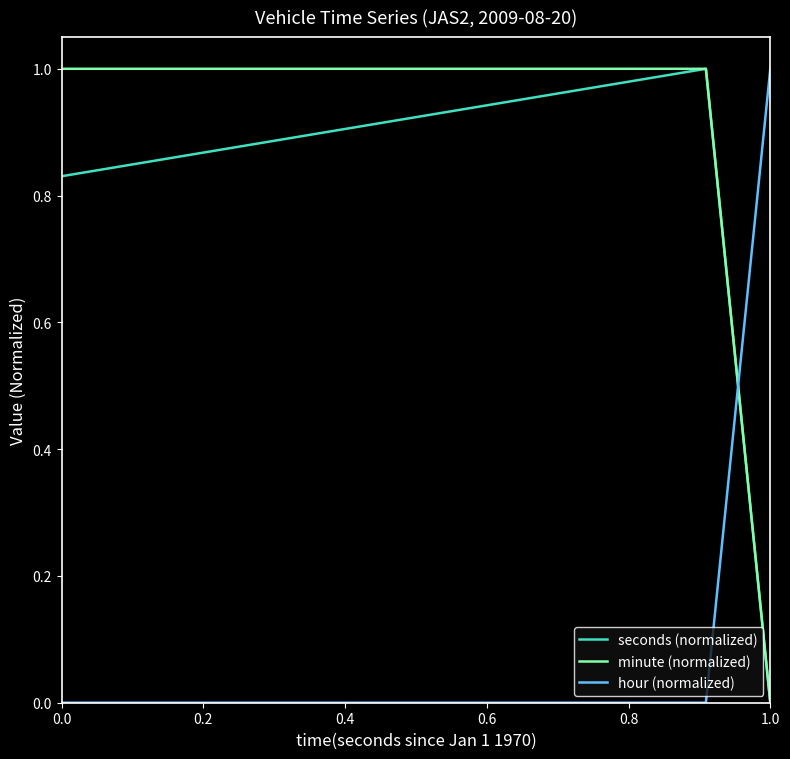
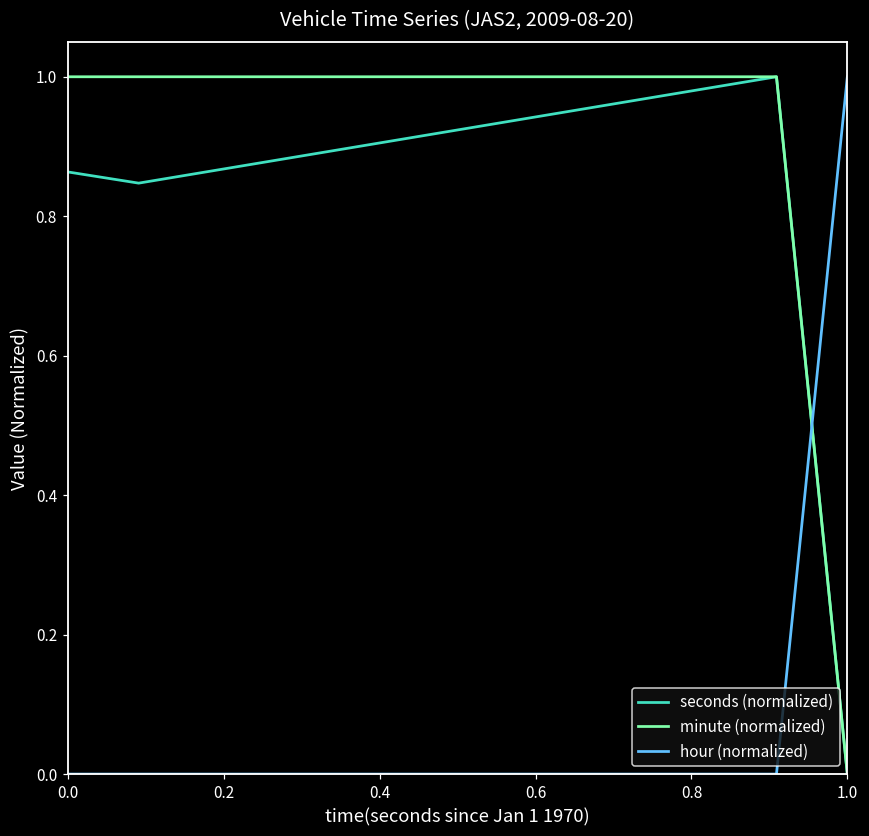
  {
    "seconds (normalized)": {
-     "0.0": 0.83
+     "0.0": 0.86
    },
    "minute (normalized)": {
      "0.0": 1.00
    },
    "hour (normalized)": {
      "0.0": 0.00,
      "1.0": 1.00
    }
  }
